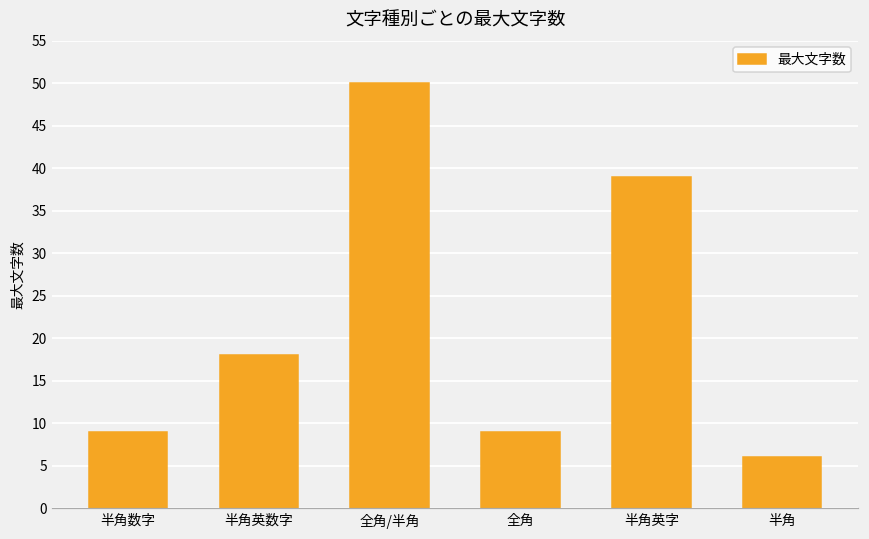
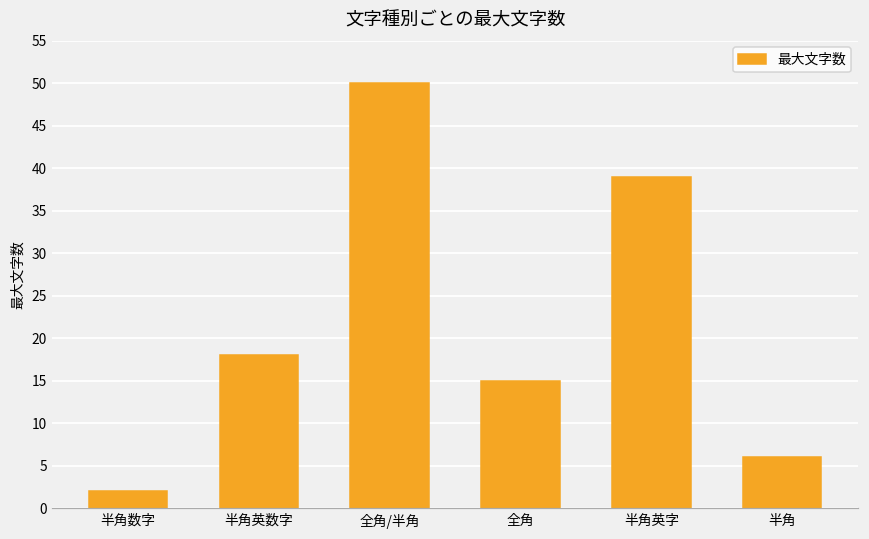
  {
-   "半角数字": 9,
+   "半角数字": 2,
    "半角英数字": 18,
    "全角/半角": 50,
-   "全角": 9,
+   "全角": 15,
    "半角英字": 39,
    "半角": 6
  }
